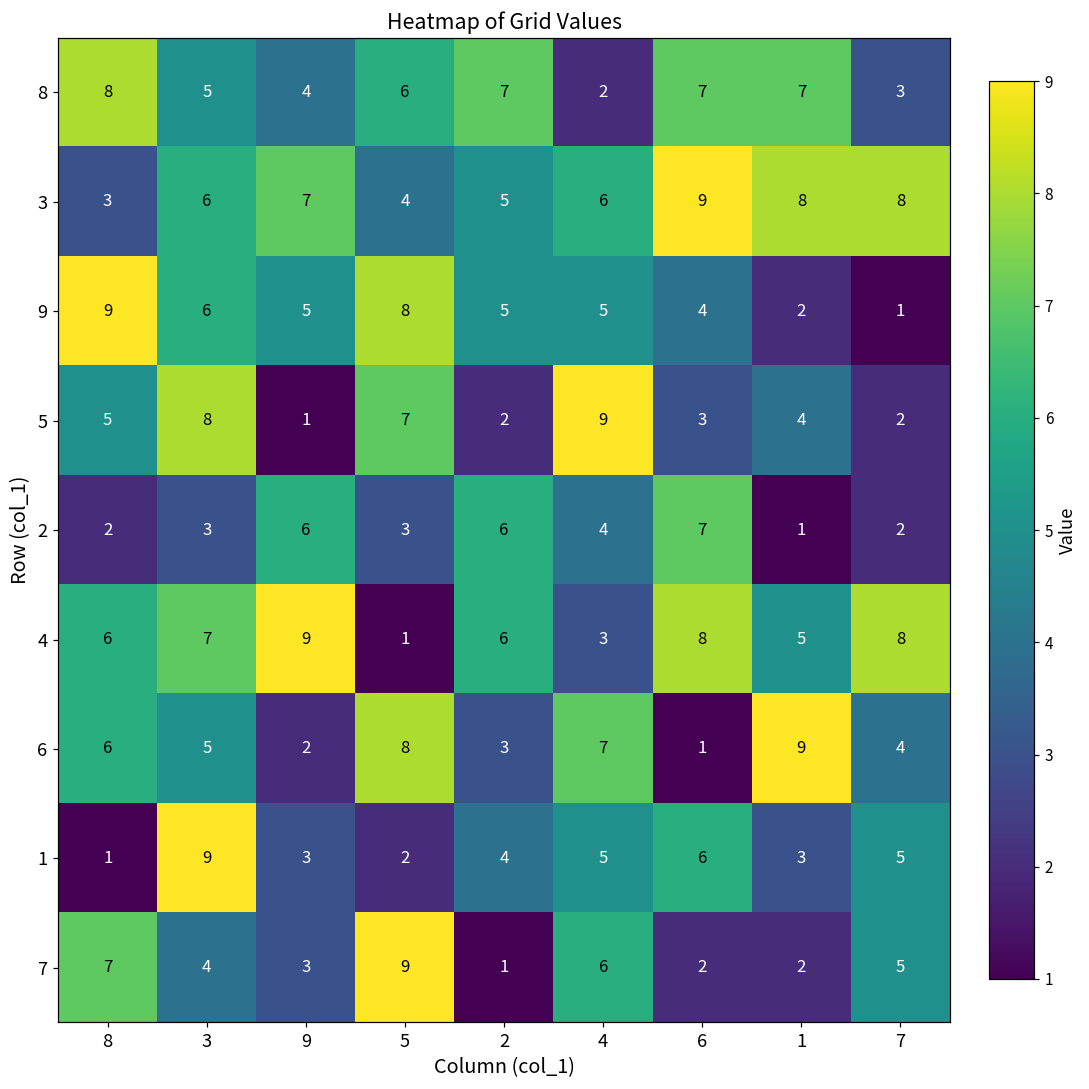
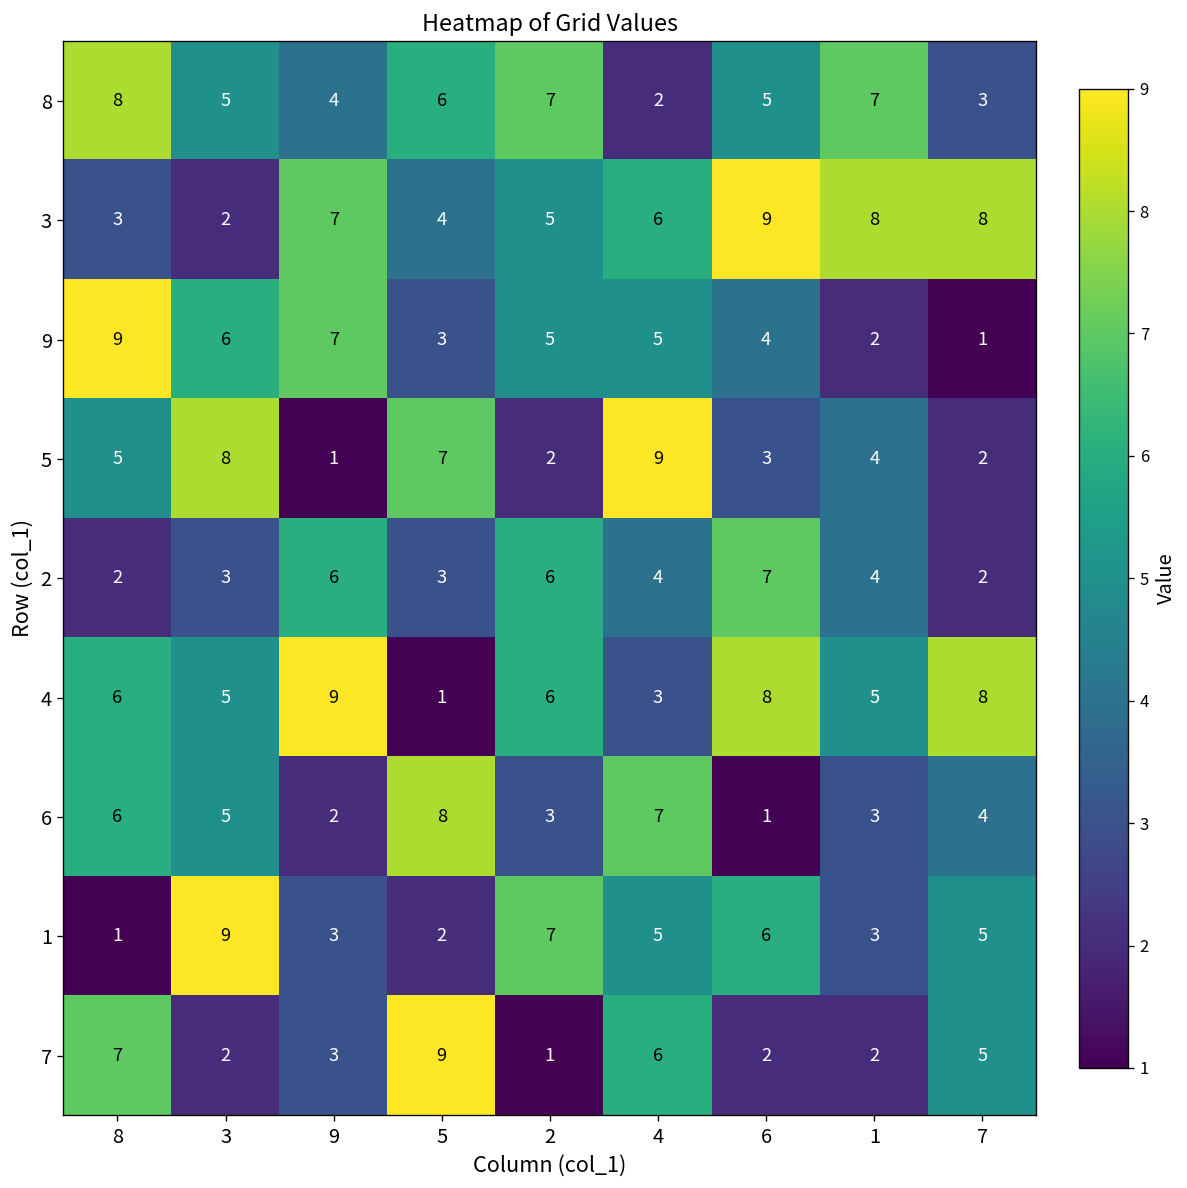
  {
    "8": {
      "8": 8,
      "3": 5,
      "9": 4,
      "5": 6,
      "2": 7,
      "4": 2,
-     "6": 7,
+     "6": 5,
      "1": 7,
      "7": 3
    },
    "3": {
      "8": 3,
-     "3": 6,
+     "3": 2,
      "9": 7,
      "5": 4,
      "2": 5,
      "4": 6,
      "6": 9,
      "1": 8,
      "7": 8
    },
    "9": {
      "8": 9,
      "3": 6,
-     "9": 5,
-     "5": 8,
+     "9": 7,
+     "5": 3,
      "2": 5,
      "4": 5,
      "6": 4,
      "1": 2,
      "7": 1
    },
    "5": {
      "8": 5,
      "3": 8,
      "9": 1,
      "5": 7,
      "2": 2,
      "4": 9,
      "6": 3,
      "1": 4,
      "7": 2
    },
    "2": {
      "8": 2,
      "3": 3,
      "9": 6,
      "5": 3,
      "2": 6,
      "4": 4,
      "6": 7,
-     "1": 1,
+     "1": 4,
      "7": 2
    },
    "4": {
      "8": 6,
-     "3": 7,
+     "3": 5,
      "9": 9,
      "5": 1,
      "2": 6,
      "4": 3,
      "6": 8,
      "1": 5,
      "7": 8
    },
    "6": {
      "8": 6,
      "3": 5,
      "9": 2,
      "5": 8,
      "2": 3,
      "4": 7,
      "6": 1,
-     "1": 9,
+     "1": 3,
      "7": 4
    },
    "1": {
      "8": 1,
      "3": 9,
      "9": 3,
      "5": 2,
-     "2": 4,
+     "2": 7,
      "4": 5,
      "6": 6,
      "1": 3,
      "7": 5
    },
    "7": {
      "8": 7,
-     "3": 4,
+     "3": 2,
      "9": 3,
      "5": 9,
      "2": 1,
      "4": 6,
      "6": 2,
      "1": 2,
      "7": 5
    }
  }
